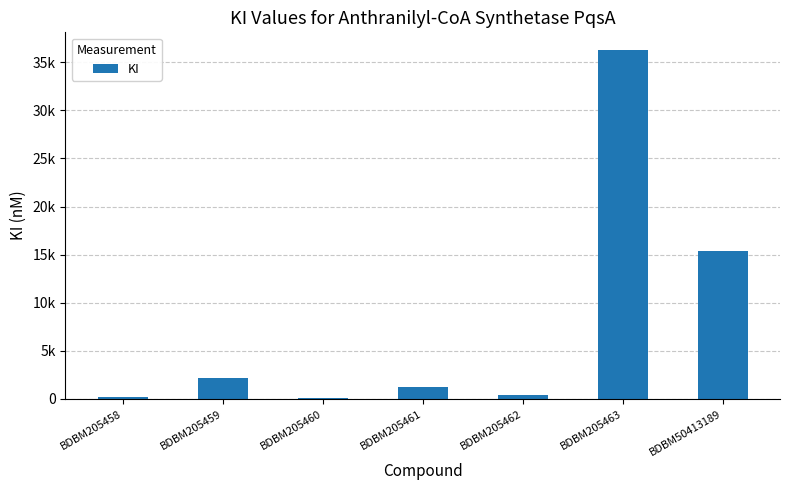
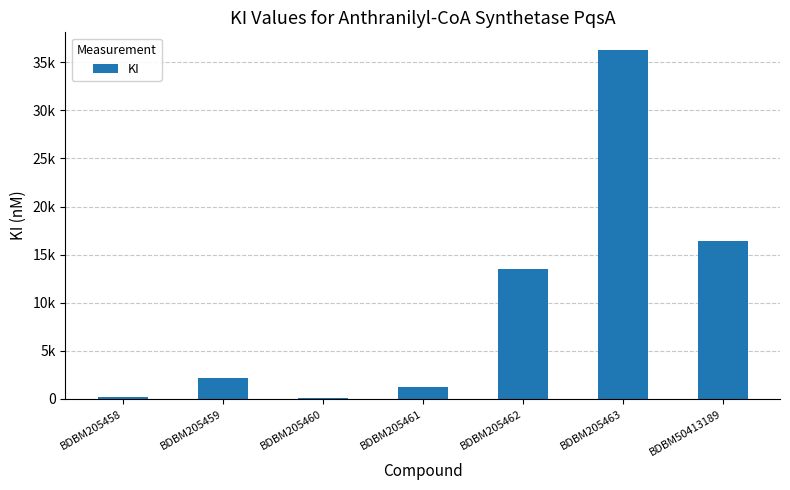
  {
    "BDBM205459": 2000,
    "BDBM205461": 1000,
-   "BDBM205462": 0,
+   "BDBM205462": 13000,
    "BDBM205463": 36000,
-   "BDBM50413189": 15000
+   "BDBM50413189": 16000
  }
